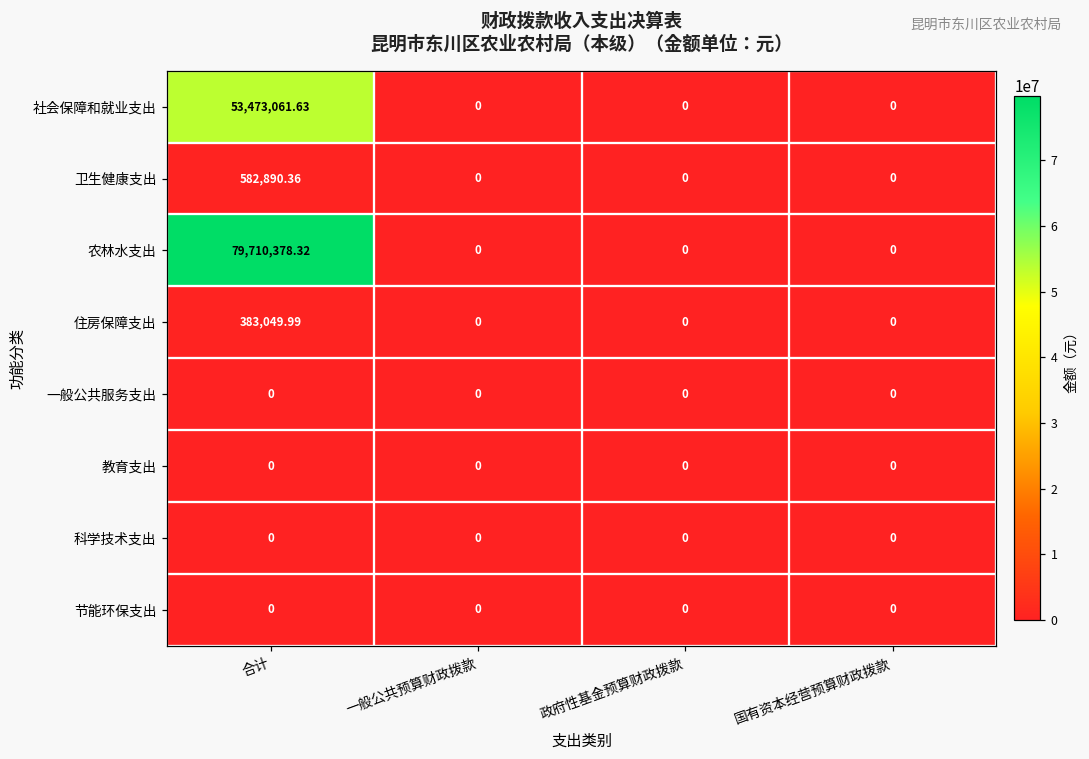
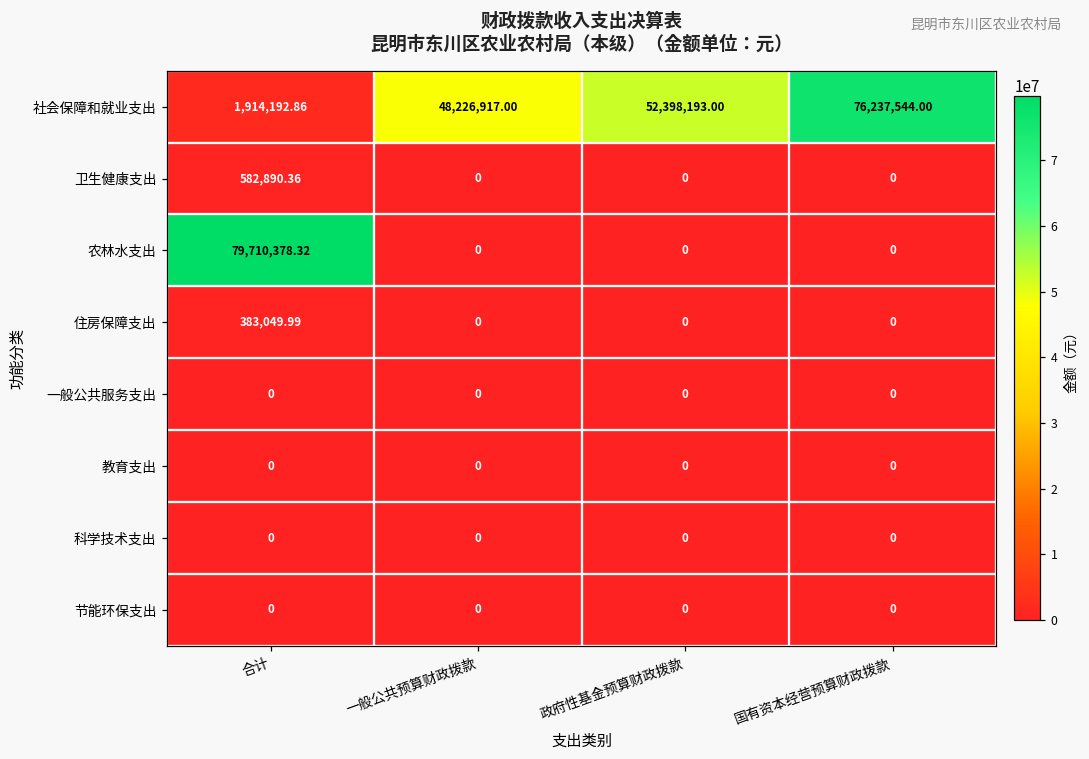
  {
    "社会保障和就业支出": {
-     "合计": "53,473,061.63",
-     "一般公共预算财政拨款": "0",
-     "政府性基金预算财政拨款": "0",
-     "国有资本经营预算财政拨款": "0"
+     "合计": "1,914,192.86",
+     "一般公共预算财政拨款": "48,226,917.00",
+     "政府性基金预算财政拨款": "52,398,193.00",
+     "国有资本经营预算财政拨款": "76,237,544.00"
    },
    "卫生健康支出": {
      "合计": "582,890.36",
      "一般公共预算财政拨款": "0",
      "政府性基金预算财政拨款": "0",
      "国有资本经营预算财政拨款": "0"
    },
    "农林水支出": {
      "合计": "79,710,378.32",
      "一般公共预算财政拨款": "0",
      "政府性基金预算财政拨款": "0",
      "国有资本经营预算财政拨款": "0"
    },
    "住房保障支出": {
      "合计": "383,049.99",
      "一般公共预算财政拨款": "0",
      "政府性基金预算财政拨款": "0",
      "国有资本经营预算财政拨款": "0"
    },
    "一般公共服务支出": {
      "合计": "0",
      "一般公共预算财政拨款": "0",
      "政府性基金预算财政拨款": "0",
      "国有资本经营预算财政拨款": "0"
    },
    "教育支出": {
      "合计": "0",
      "一般公共预算财政拨款": "0",
      "政府性基金预算财政拨款": "0",
      "国有资本经营预算财政拨款": "0"
    },
    "科学技术支出": {
      "合计": "0",
      "一般公共预算财政拨款": "0",
      "政府性基金预算财政拨款": "0",
      "国有资本经营预算财政拨款": "0"
    },
    "节能环保支出": {
      "合计": "0",
      "一般公共预算财政拨款": "0",
      "政府性基金预算财政拨款": "0",
      "国有资本经营预算财政拨款": "0"
    }
  }
